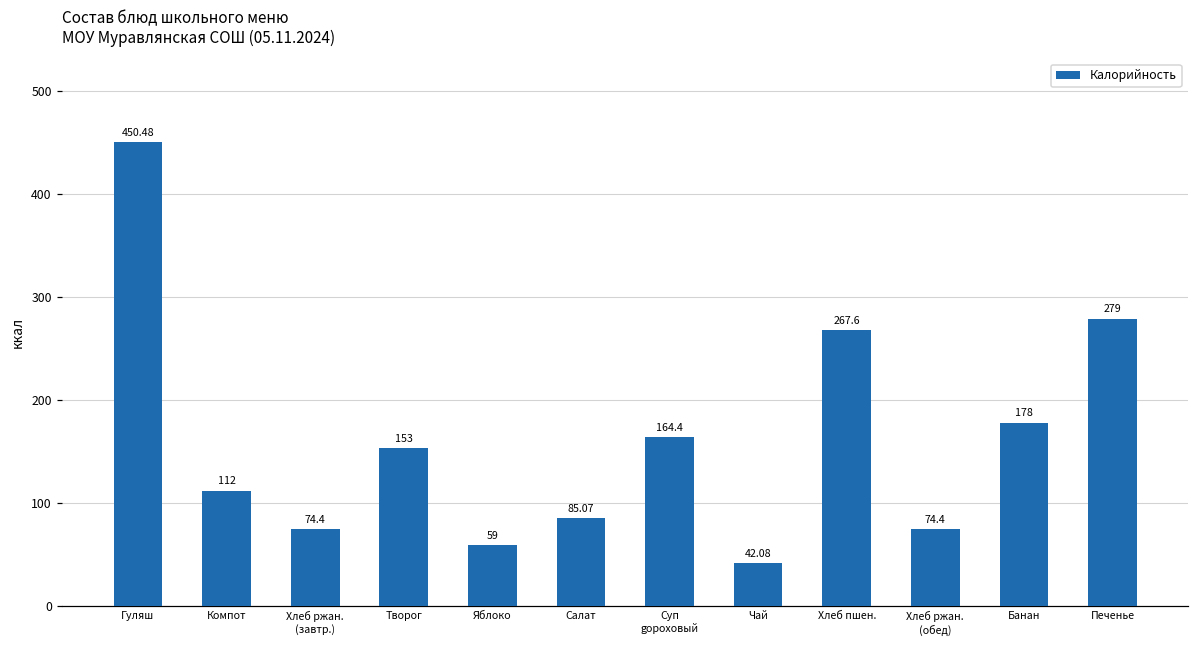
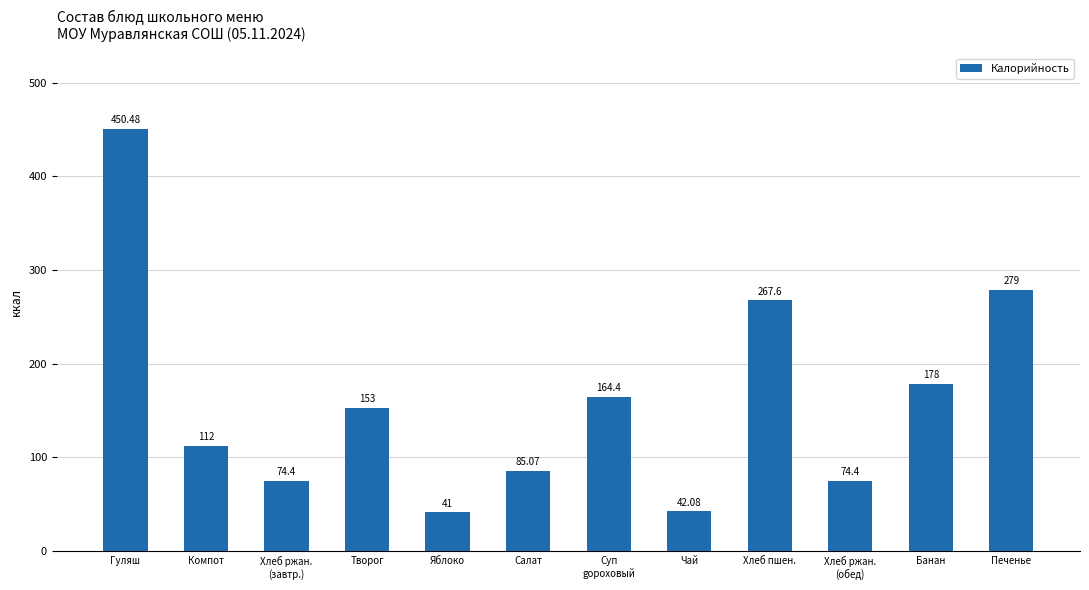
  {
    "Гуляш": 450.48,
    "Компот": 112,
    "Хлеб ржан. (завтр.)": 74.4,
    "Творог": 153,
-   "Яблоко": 59,
+   "Яблоко": 41,
    "Салат": 85.07,
    "Суп gороховый": 164.4,
    "Чай": 42.08,
    "Хлеб пшен.": 267.6,
    "Хлеб ржан. (обед)": 74.4,
    "Банан": 178,
    "Печенье": 279
  }
